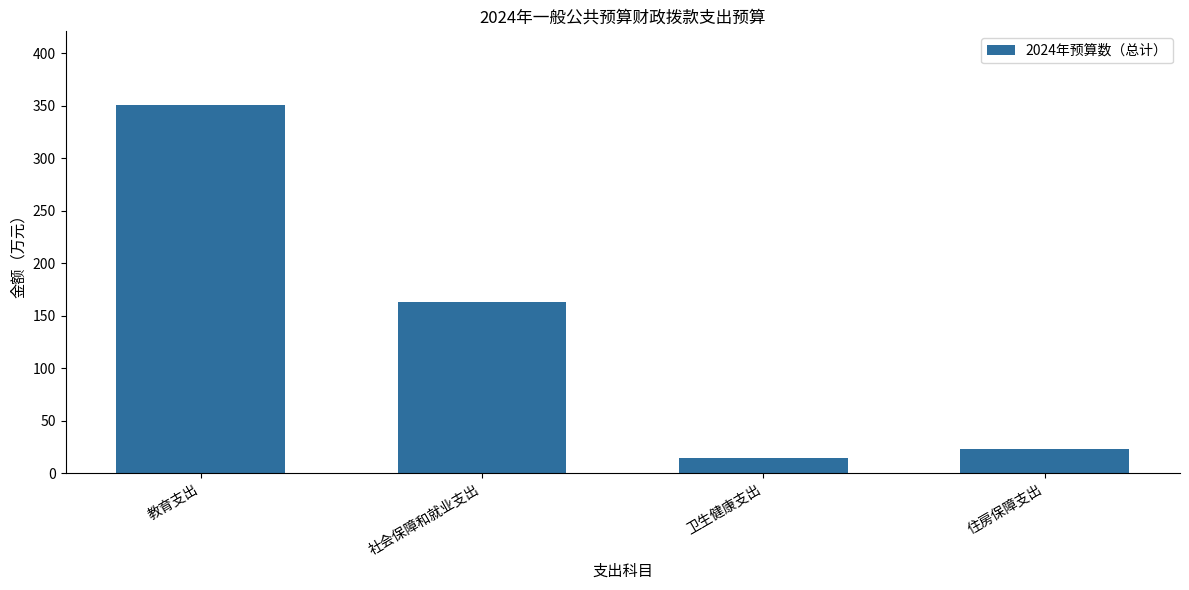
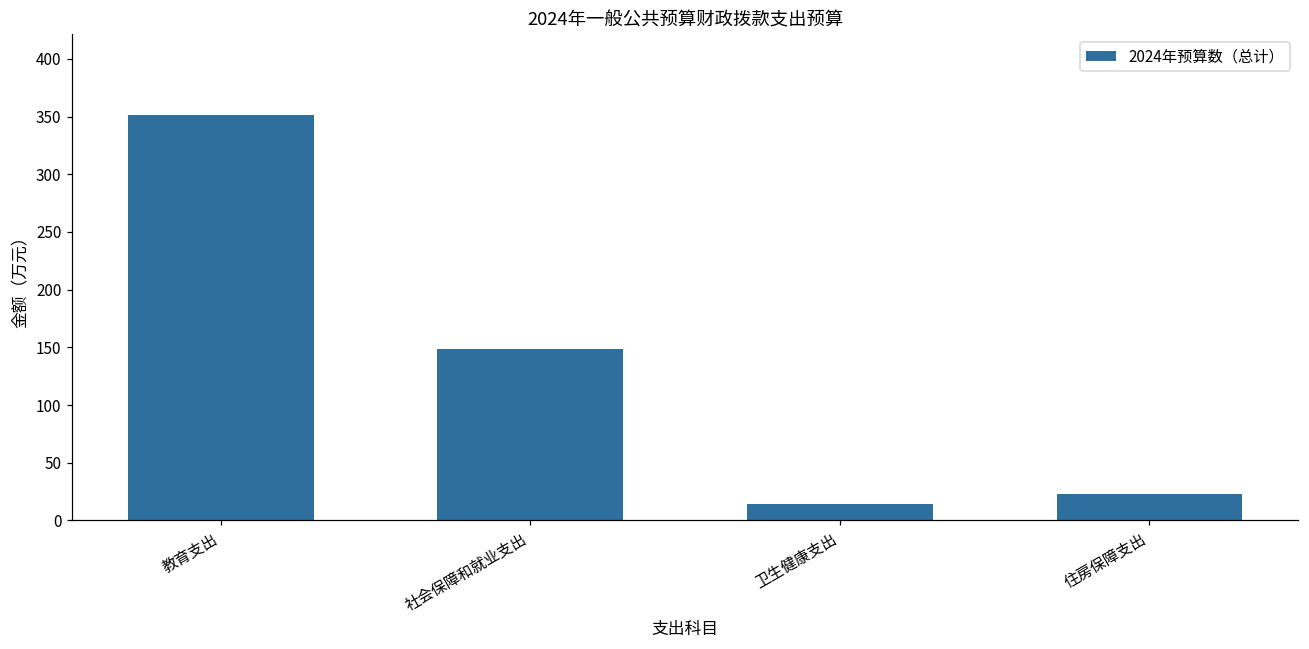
  {
    "教育支出": 351,
-   "社会保障和就业支出": 164,
+   "社会保障和就业支出": 149,
    "卫生健康支出": 15,
    "住房保障支出": 23
  }
